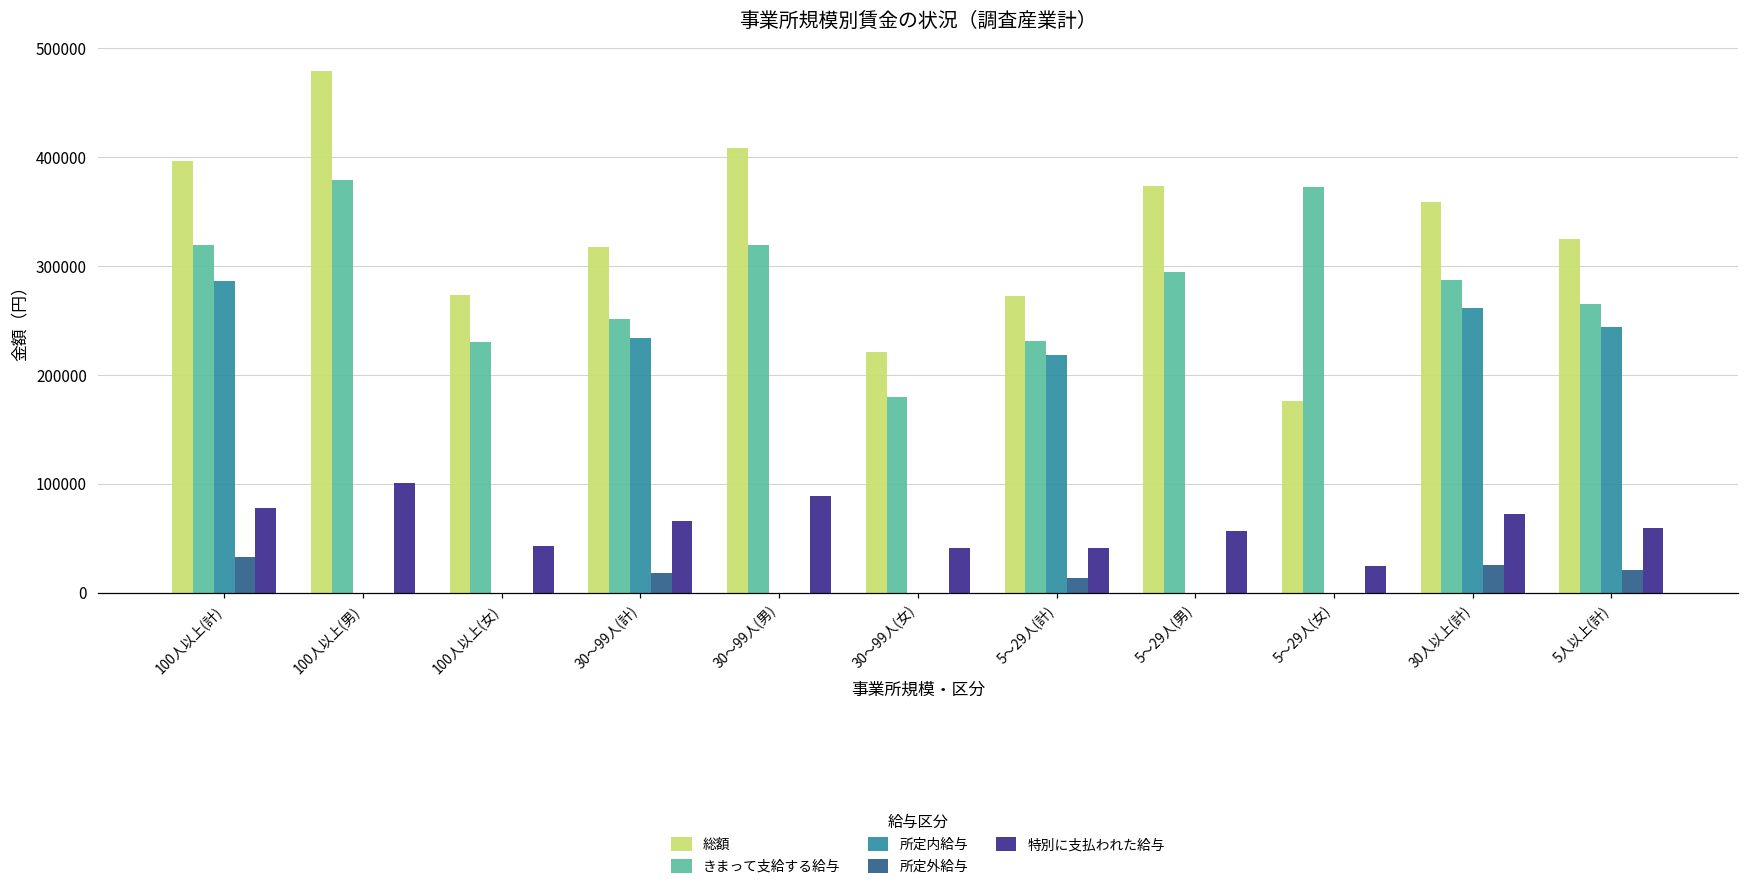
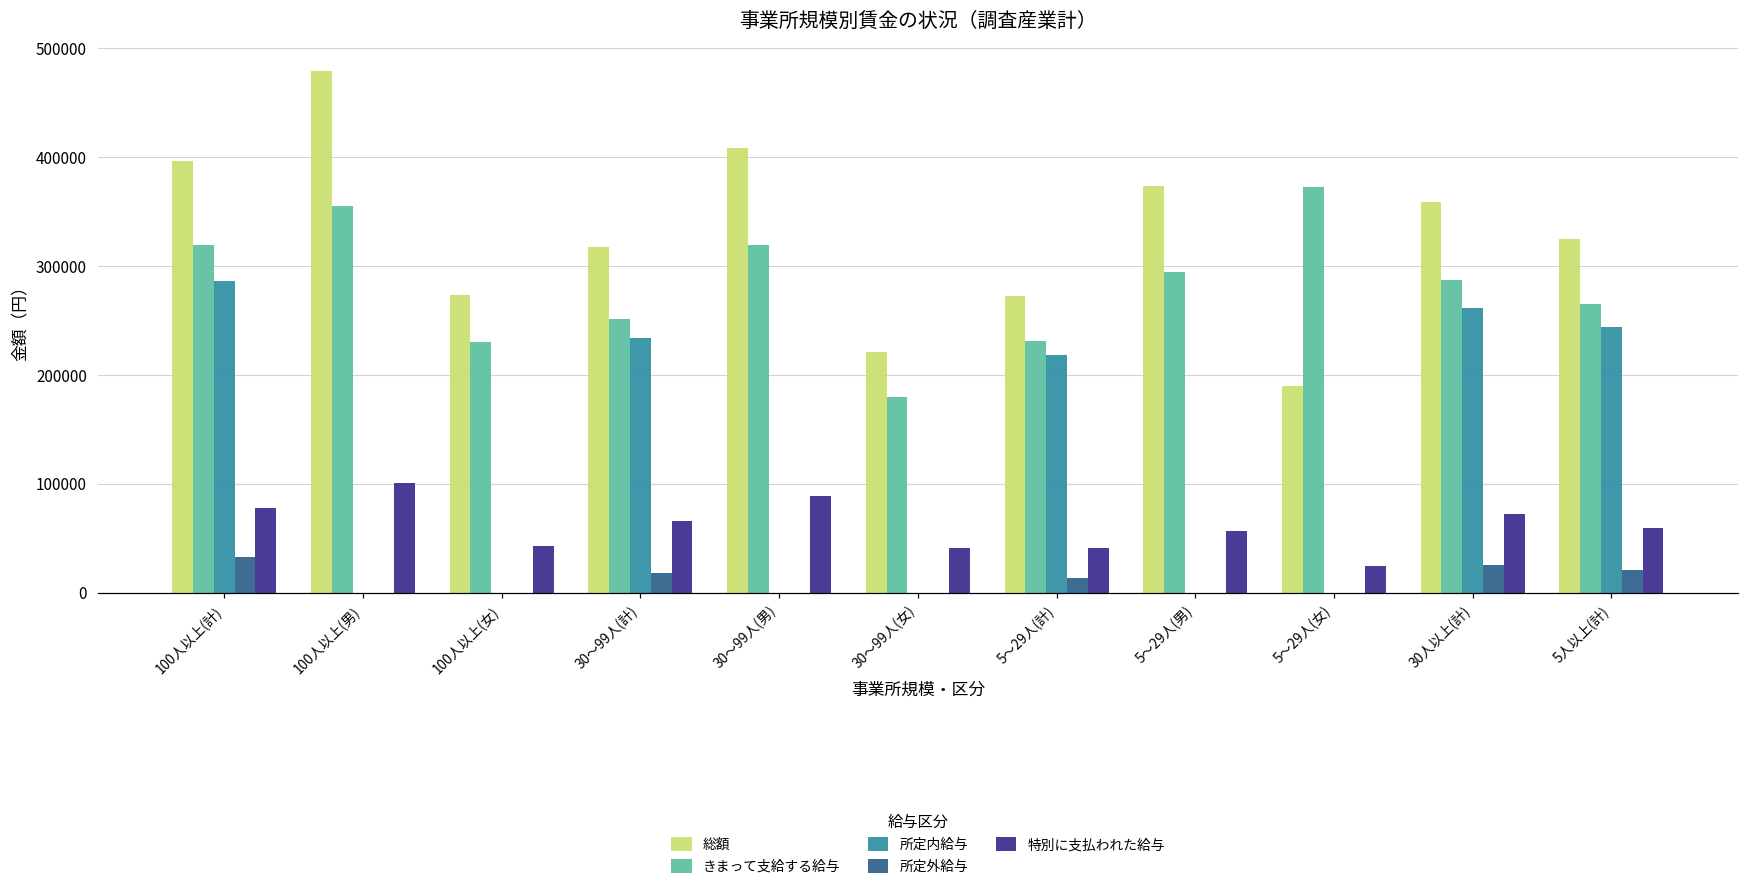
  {
    "総額": {
      "100人以上(計)": 400000,
      "100人以上(男)": 480000,
      "100人以上(女)": 270000,
      "30～99人(計)": 320000,
      "30～99人(男)": 410000,
      "30～99人(女)": 220000,
      "5～29人(計)": 270000,
      "5～29人(男)": 370000,
-     "5～29人(女)": 180000,
+     "5～29人(女)": 190000,
      "30人以上(計)": 360000,
      "5人以上(計)": 320000
    },
    "きまって支給する給与": {
      "100人以上(計)": 320000,
-     "100人以上(男)": 380000,
+     "100人以上(男)": 360000,
      "100人以上(女)": 230000,
      "30～99人(計)": 250000,
      "30～99人(男)": 320000,
      "30～99人(女)": 180000,
      "5～29人(計)": 230000,
      "5～29人(男)": 290000,
      "5～29人(女)": 370000,
      "30人以上(計)": 290000,
      "5人以上(計)": 270000
    }
  }
